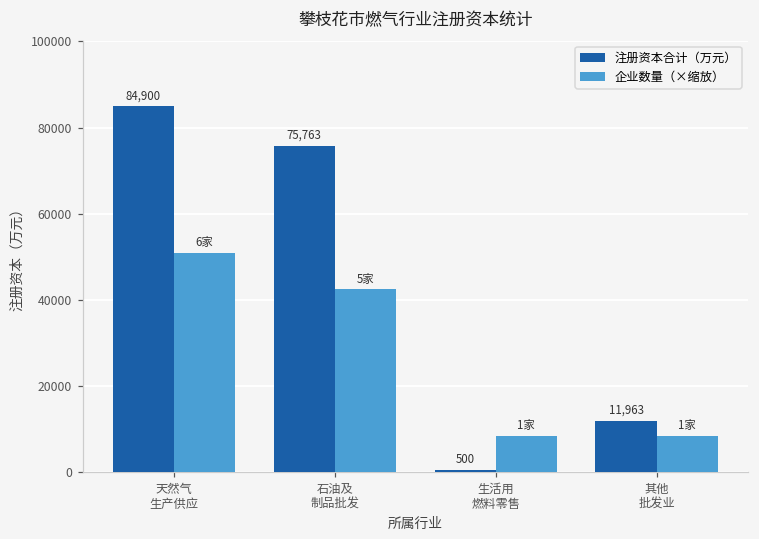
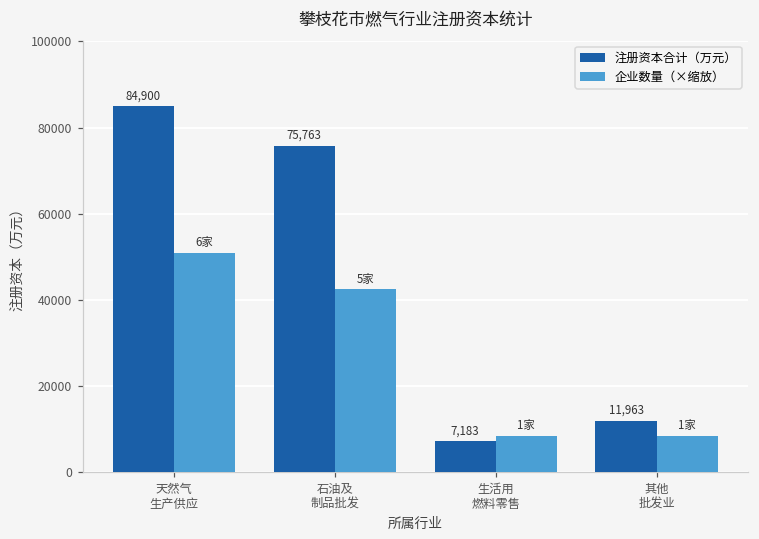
  {
    "注册资本合计（万元）": {
      "天然气 生产供应": "84,900",
      "石油及 制品批发": "75,763",
-     "生活用 燃料零售": "500",
+     "生活用 燃料零售": "7,183",
      "其他 批发业": "11,963"
    }
  }
